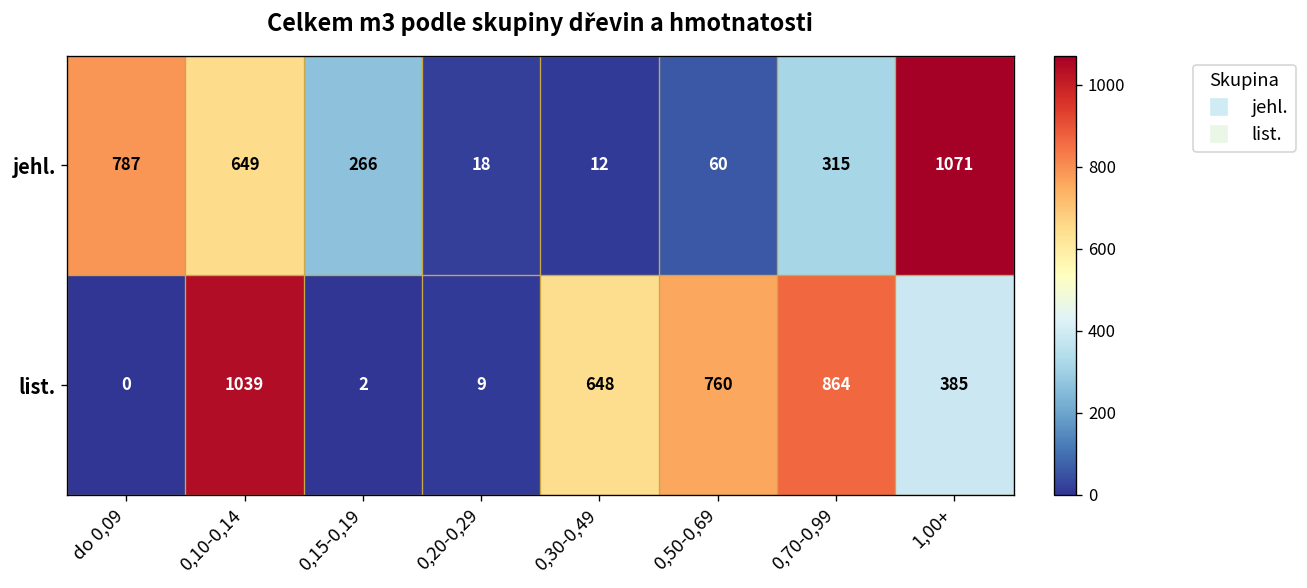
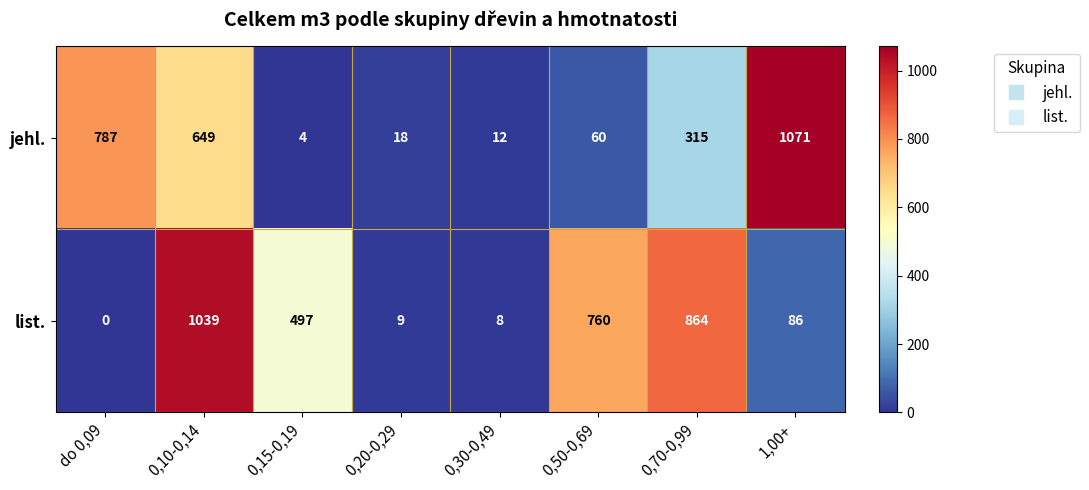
  {
    "jehl.": {
      "do 0,09": 787,
      "0,10-0,14": 649,
-     "0,15-0,19": 266,
+     "0,15-0,19": 4,
      "0,20-0,29": 18,
      "0,30-0,49": 12,
      "0,50-0,69": 60,
      "0,70-0,99": 315,
      "1,00+": 1071
    },
    "list.": {
      "do 0,09": 0,
      "0,10-0,14": 1039,
-     "0,15-0,19": 2,
+     "0,15-0,19": 497,
      "0,20-0,29": 9,
-     "0,30-0,49": 648,
+     "0,30-0,49": 8,
      "0,50-0,69": 760,
      "0,70-0,99": 864,
-     "1,00+": 385
+     "1,00+": 86
    }
  }
